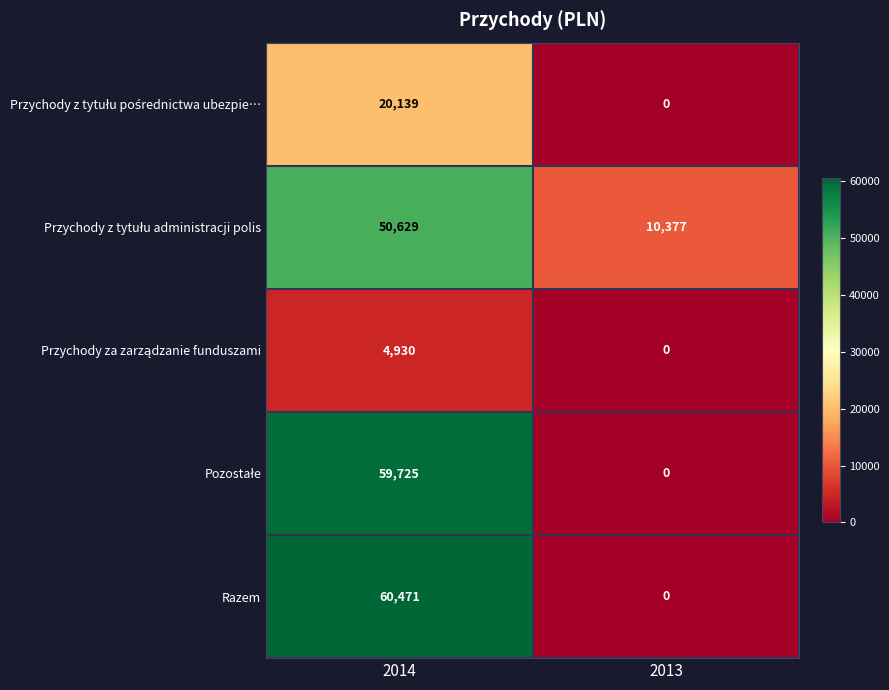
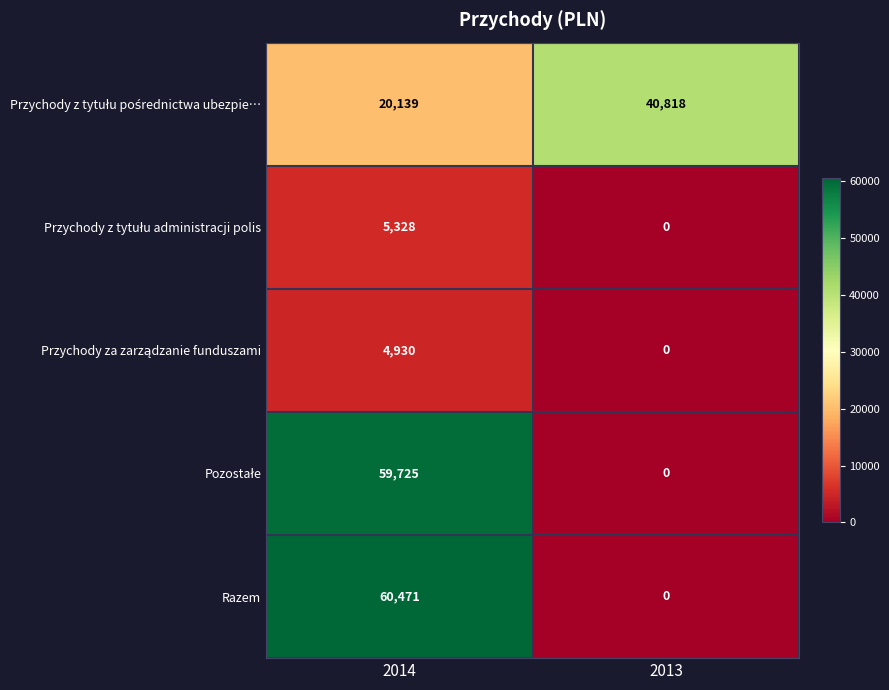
  {
    "Przychody z tytułu pośrednictwa ubezpie…": {
      "2014": "20,139",
-     "2013": "0"
+     "2013": "40,818"
    },
    "Przychody z tytułu administracji polis": {
-     "2014": "50,629",
-     "2013": "10,377"
+     "2014": "5,328",
+     "2013": "0"
    },
    "Przychody za zarządzanie funduszami": {
      "2014": "4,930",
      "2013": "0"
    },
    "Pozostałe": {
      "2014": "59,725",
      "2013": "0"
    },
    "Razem": {
      "2014": "60,471",
      "2013": "0"
    }
  }
